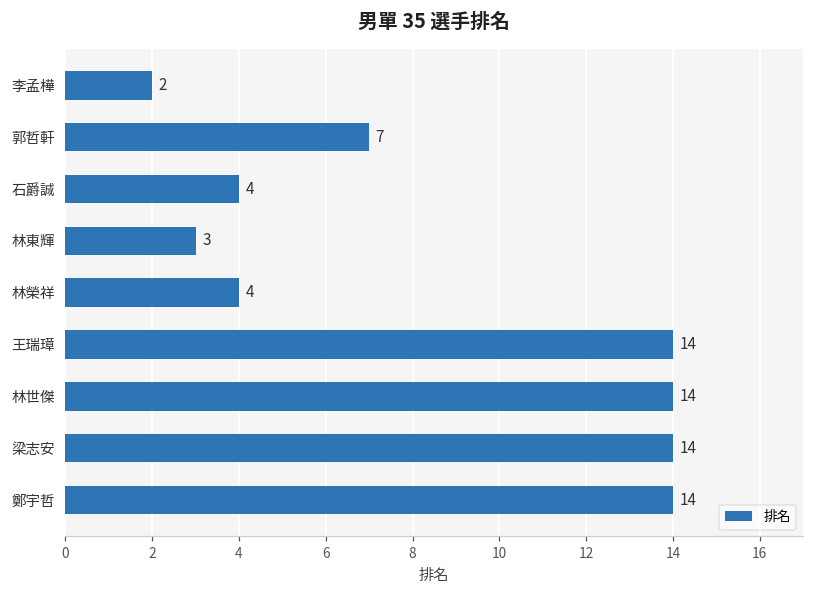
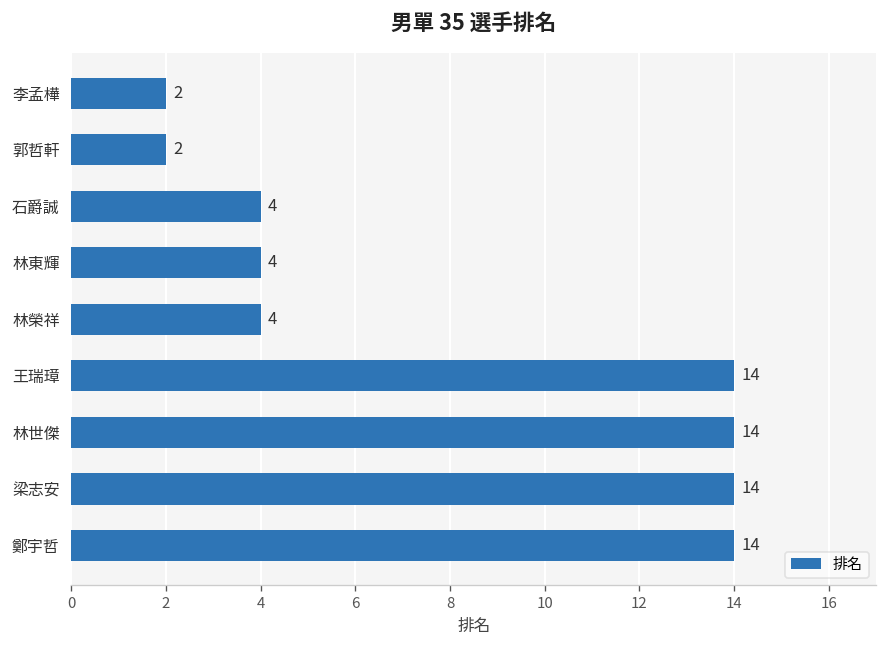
  {
    "李孟樺": 2,
-   "郭哲軒": 7,
+   "郭哲軒": 2,
    "石爵誠": 4,
-   "林東輝": 3,
+   "林東輝": 4,
    "林榮祥": 4,
    "王瑞璋": 14,
    "林世傑": 14,
    "梁志安": 14,
    "鄭宇哲": 14
  }
